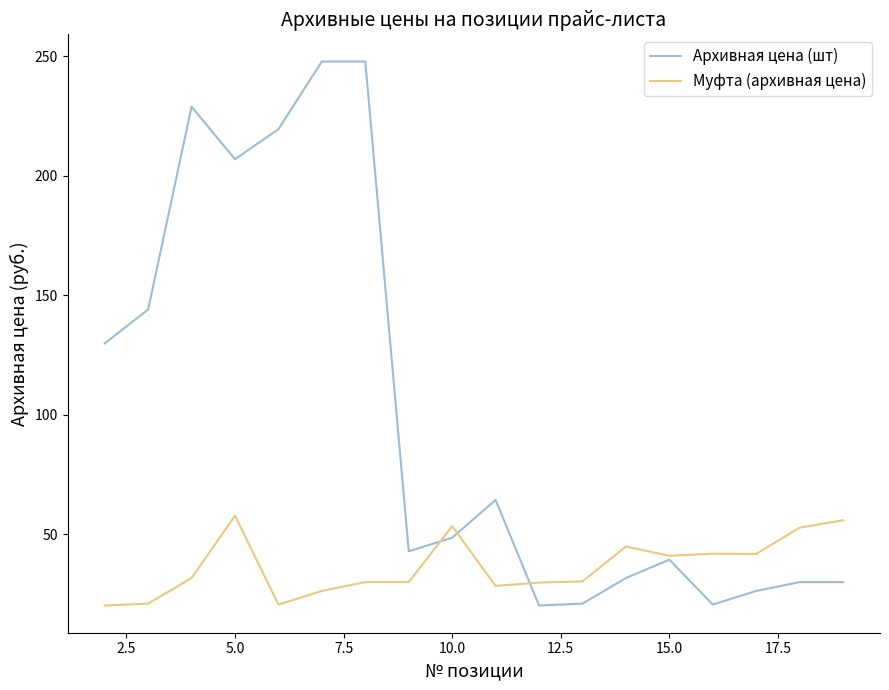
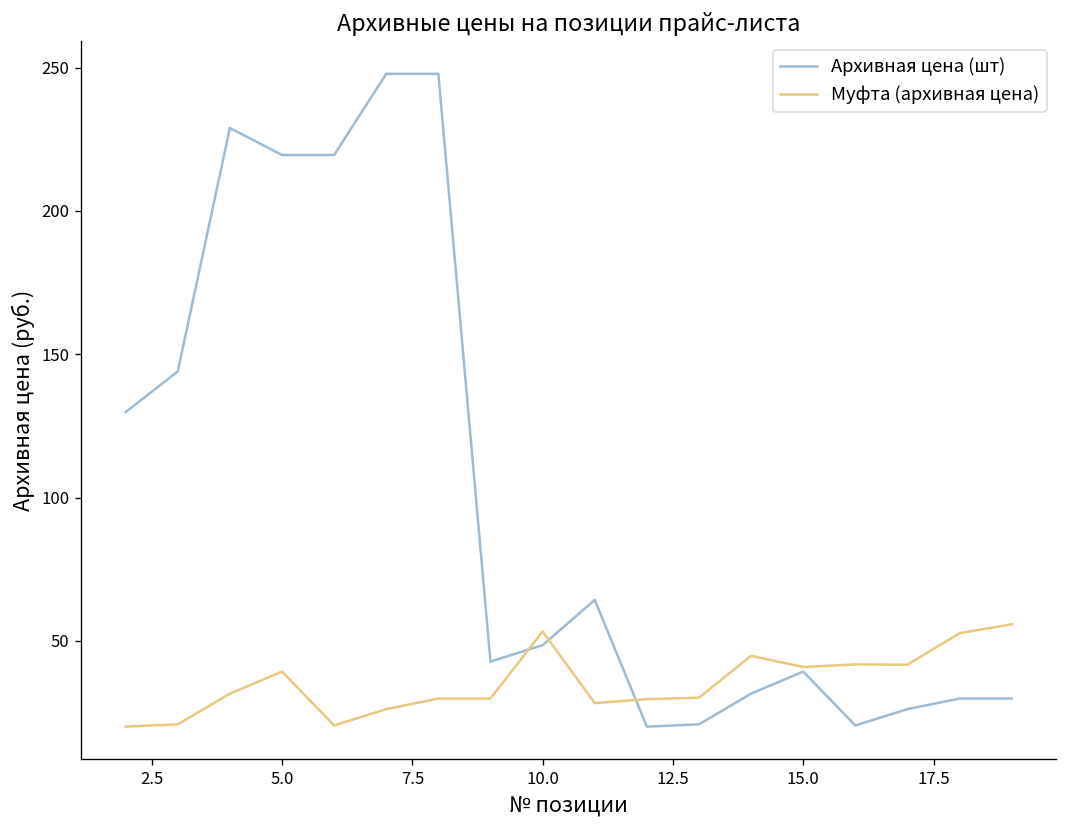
  {
    "Архивная цена (шт)": {
-     "5.0": 207,
+     "5.0": 220,
      "10.0": 49,
      "15.0": 39
    },
    "Муфта (архивная цена)": {
-     "5.0": 58,
+     "5.0": 39,
      "10.0": 53,
      "15.0": 41
    }
  }
